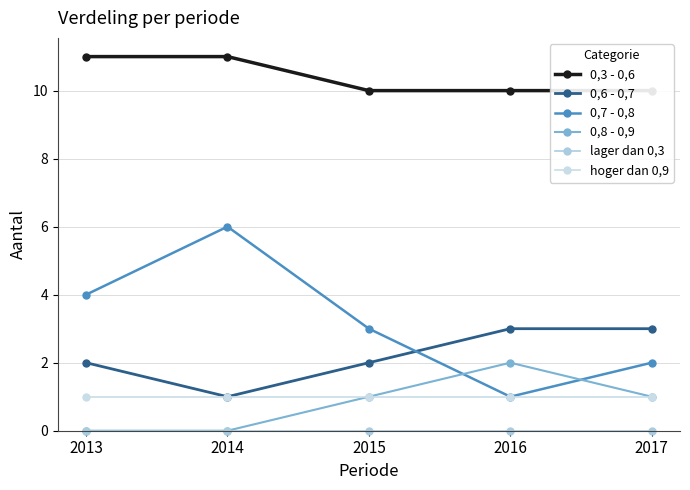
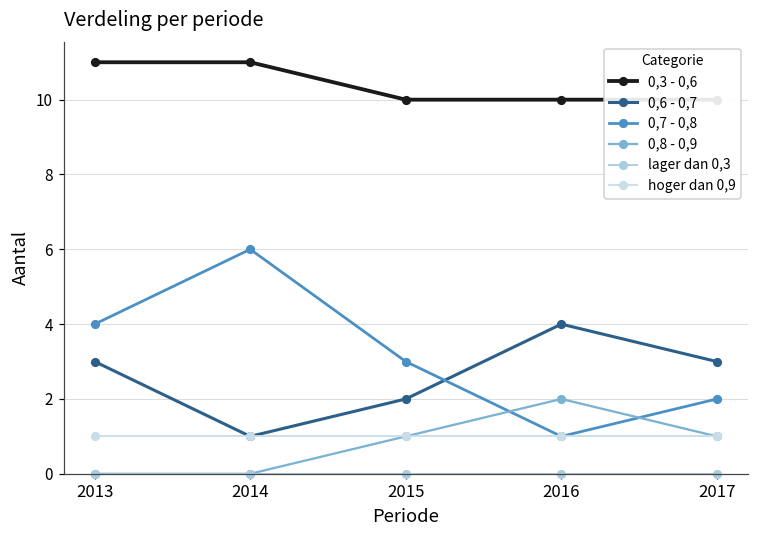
  {
    "0,3 - 0,6": {
      "2013": 11,
      "2014": 11,
      "2015": 10,
      "2016": 10
    },
    "0,6 - 0,7": {
-     "2013": 2,
+     "2013": 3,
      "2015": 2,
-     "2016": 3,
+     "2016": 4,
      "2017": 3
    },
    "0,7 - 0,8": {
      "2013": 4,
      "2014": 6,
      "2015": 3,
      "2017": 2
    }
  }
